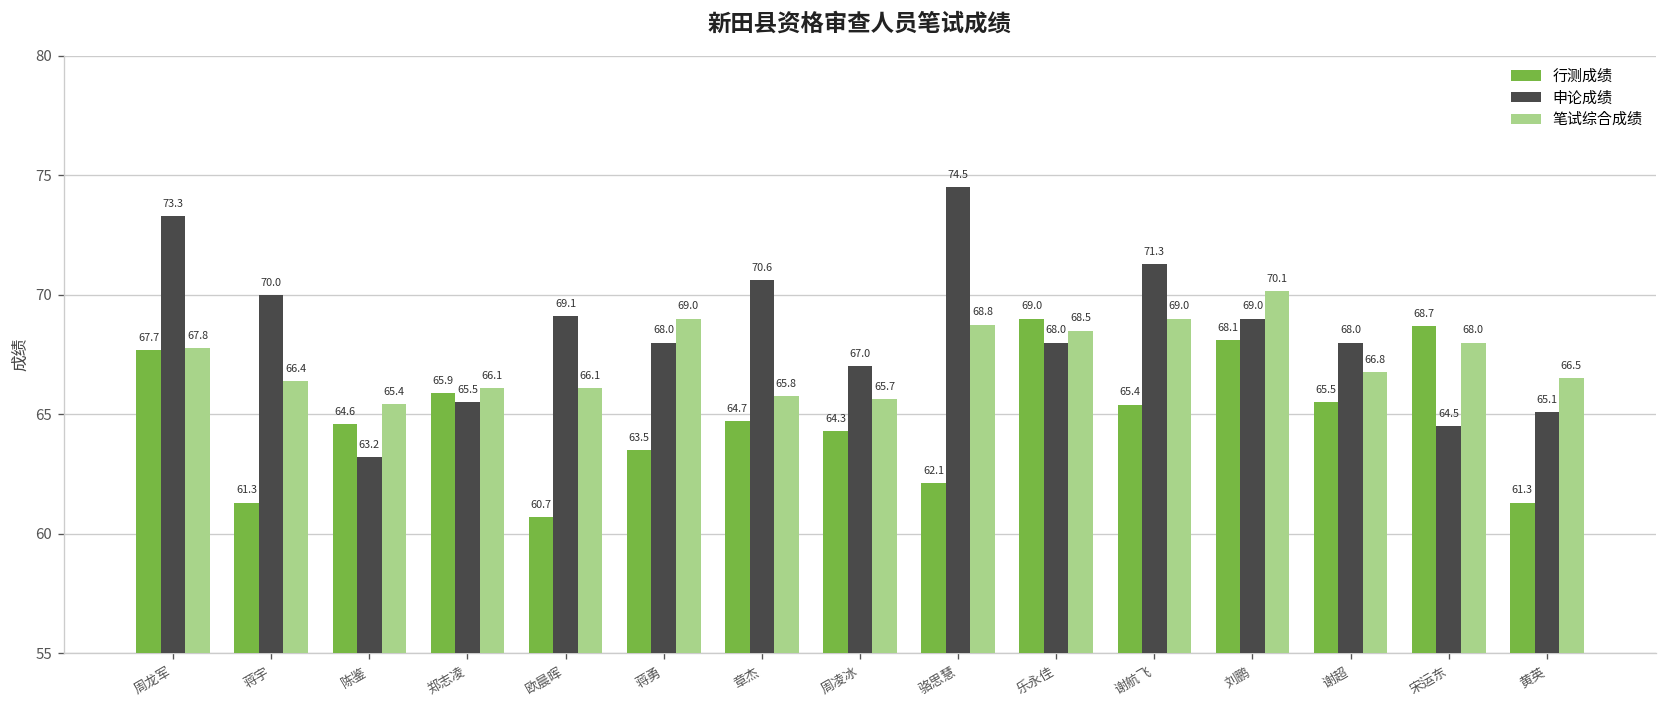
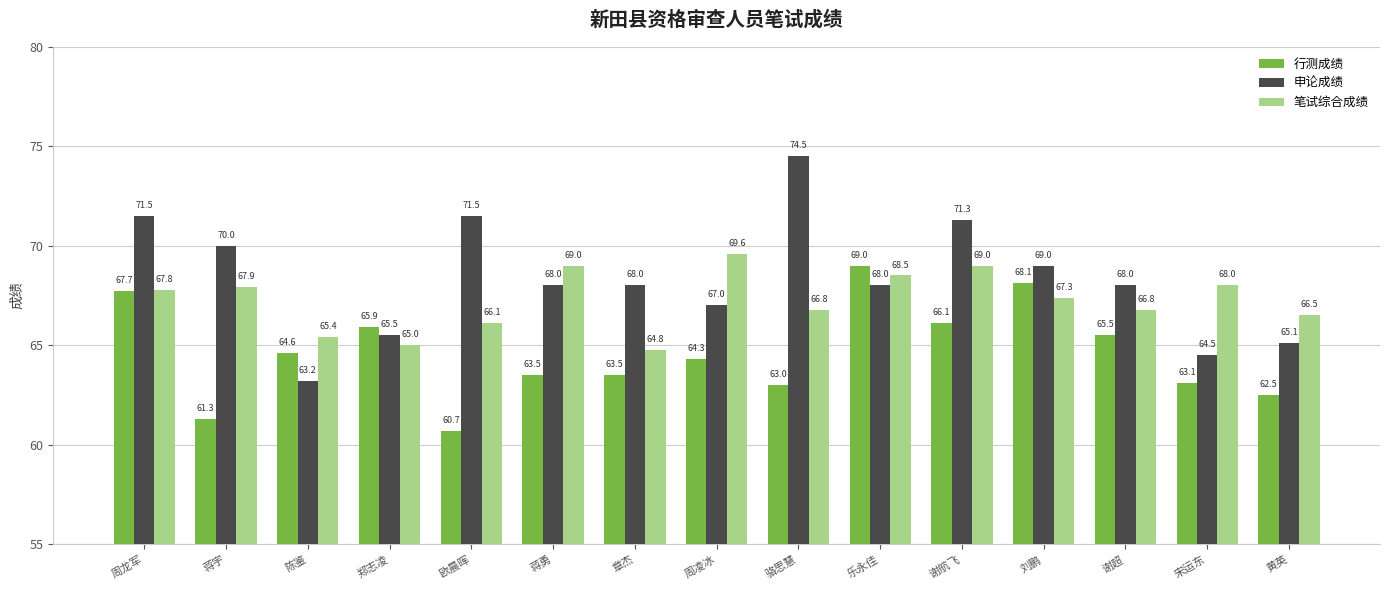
  {
    "行测成绩": {
      "周龙军": 67.7,
      "蒋宇": 61.3,
      "陈鉴": 64.6,
      "郑志凌": 65.9,
      "欧晨晖": 60.7,
      "蒋勇": 63.5,
-     "章杰": 64.7,
+     "章杰": 63.5,
      "周凌冰": 64.3,
-     "骆思慧": 62.1,
+     "骆思慧": 63.0,
      "乐永佳": 69.0,
-     "谢航飞": 65.4,
+     "谢航飞": 66.1,
      "刘鹏": 68.1,
      "谢超": 65.5,
-     "宋运东": 68.7,
-     "黄英": 61.3
+     "宋运东": 63.1,
+     "黄英": 62.5
    },
    "申论成绩": {
-     "周龙军": 73.3,
+     "周龙军": 71.5,
      "蒋宇": 70.0,
      "陈鉴": 63.2,
      "郑志凌": 65.5,
-     "欧晨晖": 69.1,
+     "欧晨晖": 71.5,
      "蒋勇": 68.0,
-     "章杰": 70.6,
+     "章杰": 68.0,
      "周凌冰": 67.0,
      "骆思慧": 74.5,
      "乐永佳": 68.0,
      "谢航飞": 71.3,
      "刘鹏": 69.0,
      "谢超": 68.0,
      "宋运东": 64.5,
      "黄英": 65.1
    },
    "笔试综合成绩": {
      "周龙军": 67.8,
-     "蒋宇": 66.4,
+     "蒋宇": 67.9,
      "陈鉴": 65.4,
-     "郑志凌": 66.1,
+     "郑志凌": 65.0,
      "欧晨晖": 66.1,
      "蒋勇": 69.0,
-     "章杰": 65.8,
-     "周凌冰": 65.7,
-     "骆思慧": 68.8,
+     "章杰": 64.8,
+     "周凌冰": 69.6,
+     "骆思慧": 66.8,
      "乐永佳": 68.5,
      "谢航飞": 69.0,
-     "刘鹏": 70.1,
+     "刘鹏": 67.3,
      "谢超": 66.8,
      "宋运东": 68.0,
      "黄英": 66.5
    }
  }
